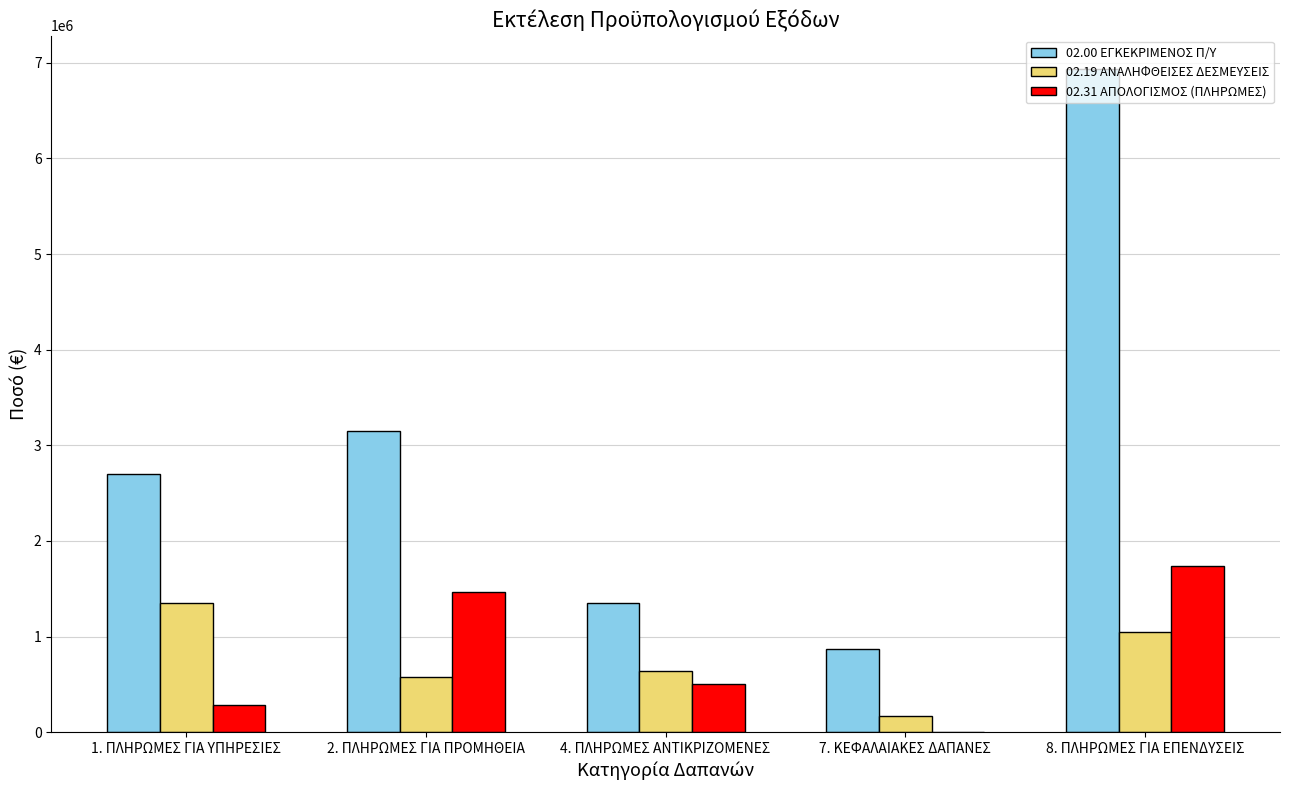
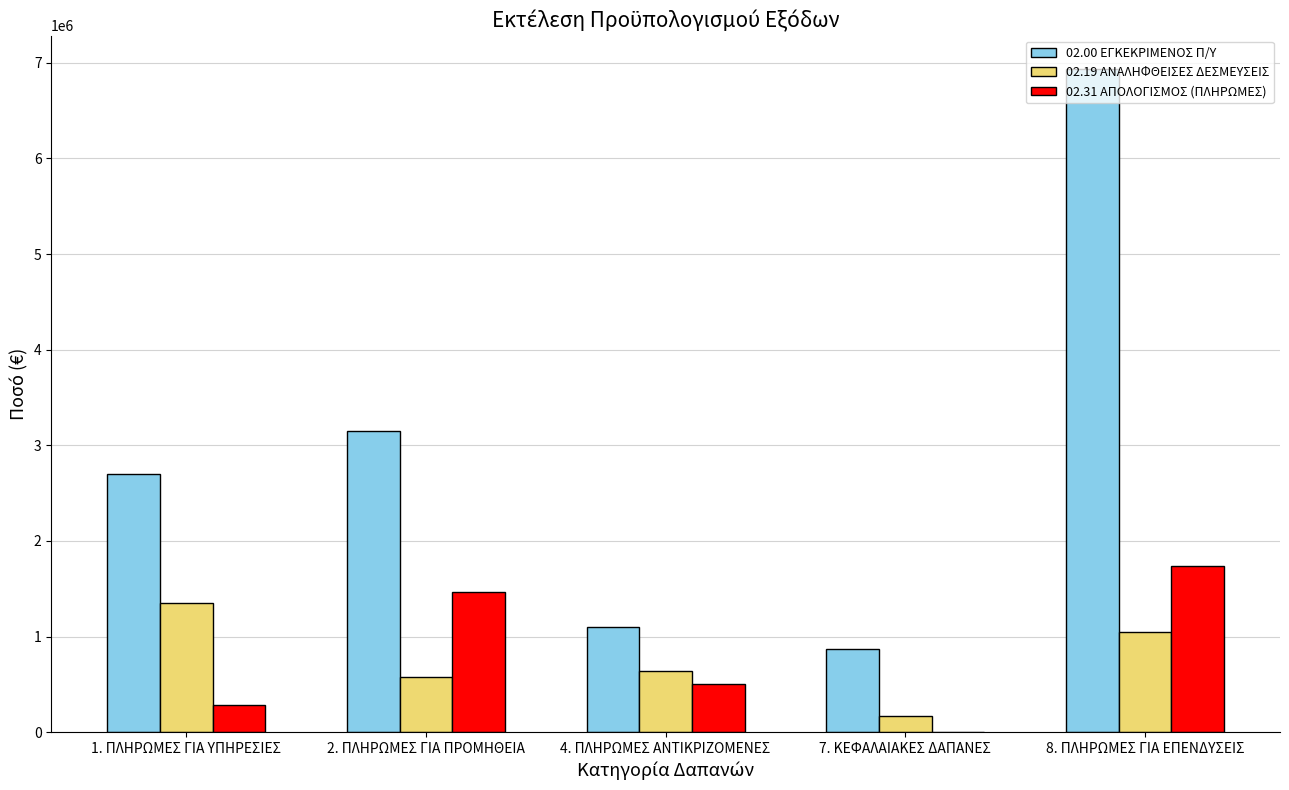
  {
    "02.00 ΕΓΚΕΚΡΙΜΕΝΟΣ Π/Υ": {
      "1. ΠΛΗΡΩΜΕΣ ΓΙΑ ΥΠΗΡΕΣΙΕΣ": 2700000,
      "2. ΠΛΗΡΩΜΕΣ ΓΙΑ ΠΡΟΜΗΘΕΙΑ": 3200000,
-     "4. ΠΛΗΡΩΜΕΣ ΑΝΤΙΚΡΙΖΟΜΕΝΕΣ": 1300000,
+     "4. ΠΛΗΡΩΜΕΣ ΑΝΤΙΚΡΙΖΟΜΕΝΕΣ": 1100000,
      "7. ΚΕΦΑΛΑΙΑΚΕΣ ΔΑΠΑΝΕΣ": 900000
    },
    "02.19 ΑΝΑΛΗΦΘΕΙΣΕΣ ΔΕΣΜΕΥΣΕΙΣ": {
      "1. ΠΛΗΡΩΜΕΣ ΓΙΑ ΥΠΗΡΕΣΙΕΣ": 1400000,
      "2. ΠΛΗΡΩΜΕΣ ΓΙΑ ΠΡΟΜΗΘΕΙΑ": 600000,
      "4. ΠΛΗΡΩΜΕΣ ΑΝΤΙΚΡΙΖΟΜΕΝΕΣ": 600000,
      "7. ΚΕΦΑΛΑΙΑΚΕΣ ΔΑΠΑΝΕΣ": 200000,
      "8. ΠΛΗΡΩΜΕΣ ΓΙΑ ΕΠΕΝΔΥΣΕΙΣ": 1000000
    },
    "02.31 ΑΠΟΛΟΓΙΣΜΟΣ (ΠΛΗΡΩΜΕΣ)": {
      "1. ΠΛΗΡΩΜΕΣ ΓΙΑ ΥΠΗΡΕΣΙΕΣ": 300000,
      "2. ΠΛΗΡΩΜΕΣ ΓΙΑ ΠΡΟΜΗΘΕΙΑ": 1500000,
      "4. ΠΛΗΡΩΜΕΣ ΑΝΤΙΚΡΙΖΟΜΕΝΕΣ": 500000,
      "8. ΠΛΗΡΩΜΕΣ ΓΙΑ ΕΠΕΝΔΥΣΕΙΣ": 1700000
    }
  }
